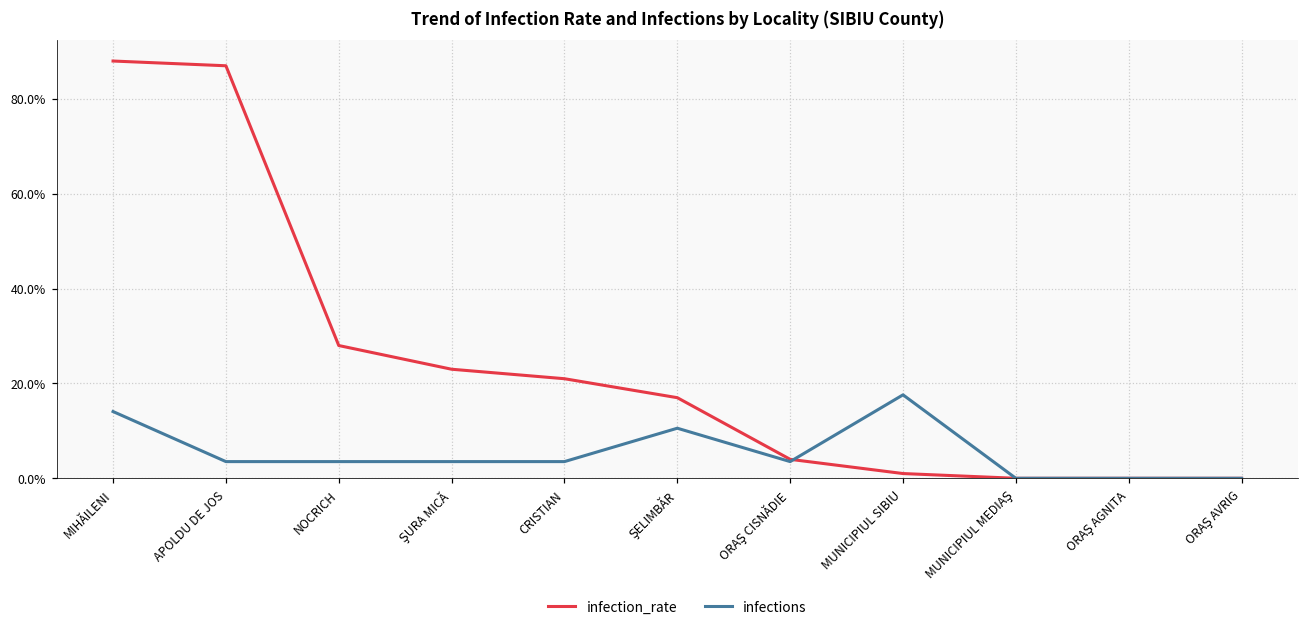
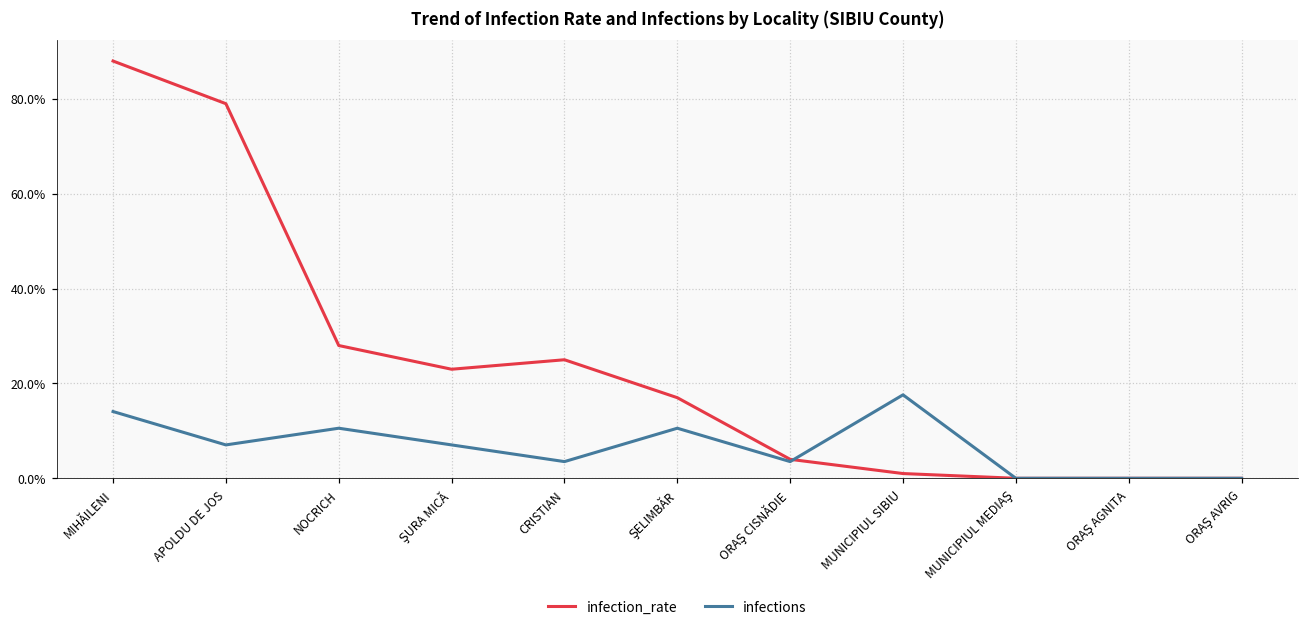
  {
    "infection_rate": {
      "MIHĂILENI": "88%",
-     "APOLDU DE JOS": "87%",
+     "APOLDU DE JOS": "79%",
      "NOCRICH": "28%",
      "ŞURA MICĂ": "23%",
-     "CRISTIAN": "21%",
+     "CRISTIAN": "25%",
      "ŞELIMBĂR": "17%",
      "MUNICIPIUL SIBIU": "1%"
    },
    "infections": {
      "MIHĂILENI": "14%",
-     "APOLDU DE JOS": "4%",
-     "NOCRICH": "4%",
-     "ŞURA MICĂ": "4%",
+     "APOLDU DE JOS": "7%",
+     "NOCRICH": "11%",
+     "ŞURA MICĂ": "7%",
      "CRISTIAN": "4%",
      "ŞELIMBĂR": "11%",
      "MUNICIPIUL SIBIU": "18%"
    }
  }
